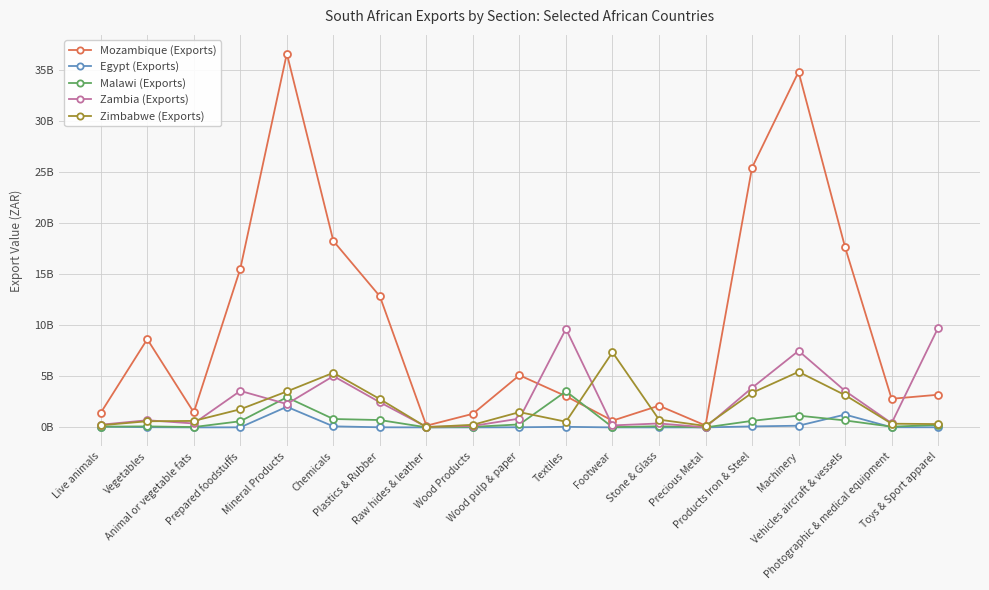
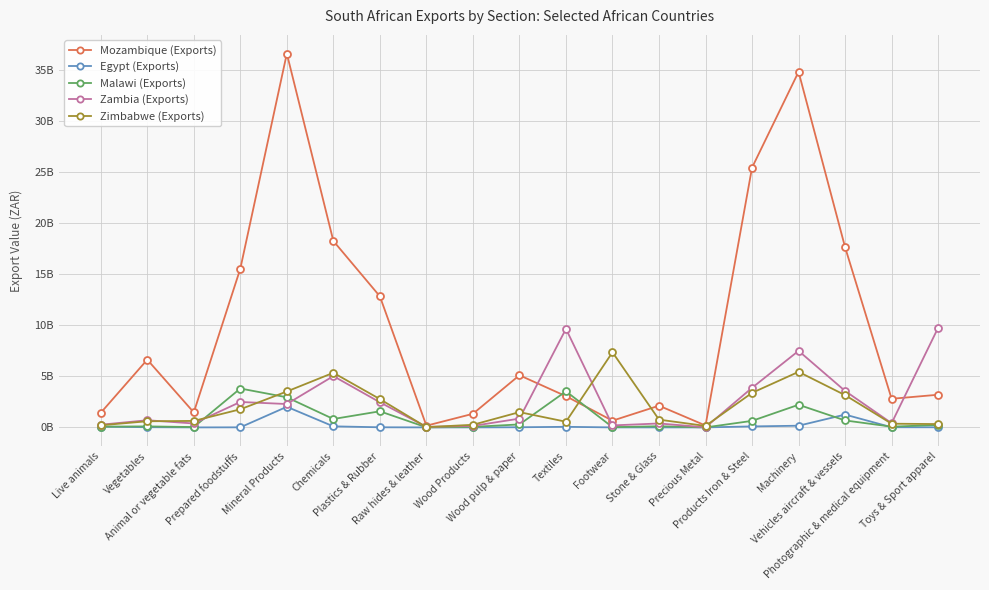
  {
    "Mozambique (Exports)": {
      "Live animals": 1400000000,
-     "Vegetables": 8600000000,
+     "Vegetables": 6600000000,
      "Animal or vegetable fats": 1500000000,
      "Prepared foodstuffs": 15500000000,
      "Mineral Products": 36600000000,
      "Chemicals": 18200000000,
      "Plastics & Rubber": 12800000000,
      "Wood Products": 1300000000,
      "Wood pulp & paper": 5100000000,
      "Textiles": 3100000000,
      "Footwear": 700000000,
      "Stone & Glass": 2100000000,
      "Products Iron & Steel": 25400000000,
      "Machinery": 34800000000,
      "Vehicles aircraft & vessels": 17600000000,
      "Photographic & medical equipment": 2800000000,
      "Toys & Sport apparel": 3200000000
    },
    "Egypt (Exports)": {
      "Prepared foodstuffs": 0,
      "Mineral Products": 2000000000,
      "Chemicals": 100000000,
      "Plastics & Rubber": 0,
      "Wood pulp & paper": 0,
      "Textiles": 100000000,
      "Products Iron & Steel": 100000000,
      "Machinery": 200000000,
      "Vehicles aircraft & vessels": 1300000000
    },
    "Malawi (Exports)": {
-     "Prepared foodstuffs": 600000000,
+     "Prepared foodstuffs": 3800000000,
      "Mineral Products": 2900000000,
      "Chemicals": 800000000,
-     "Plastics & Rubber": 700000000,
+     "Plastics & Rubber": 1600000000,
      "Wood pulp & paper": 300000000,
      "Textiles": 3500000000,
      "Products Iron & Steel": 600000000,
-     "Machinery": 1200000000,
+     "Machinery": 2200000000,
      "Vehicles aircraft & vessels": 700000000
    },
    "Zambia (Exports)": {
      "Animal or vegetable fats": 400000000,
-     "Prepared foodstuffs": 3600000000,
+     "Prepared foodstuffs": 2500000000,
      "Mineral Products": 2300000000,
      "Chemicals": 5000000000,
      "Plastics & Rubber": 2500000000,
      "Wood pulp & paper": 900000000,
      "Textiles": 9600000000,
      "Stone & Glass": 400000000,
      "Products Iron & Steel": 3900000000,
      "Machinery": 7500000000,
      "Vehicles aircraft & vessels": 3600000000,
      "Toys & Sport apparel": 9700000000
    },
    "Zimbabwe (Exports)": {
      "Animal or vegetable fats": 600000000,
      "Prepared foodstuffs": 1800000000,
      "Mineral Products": 3500000000,
      "Chemicals": 5300000000,
      "Plastics & Rubber": 2800000000,
      "Wood pulp & paper": 1500000000,
      "Textiles": 600000000,
      "Footwear": 7400000000,
      "Stone & Glass": 800000000,
      "Products Iron & Steel": 3400000000,
      "Machinery": 5400000000,
      "Vehicles aircraft & vessels": 3200000000
    }
  }
